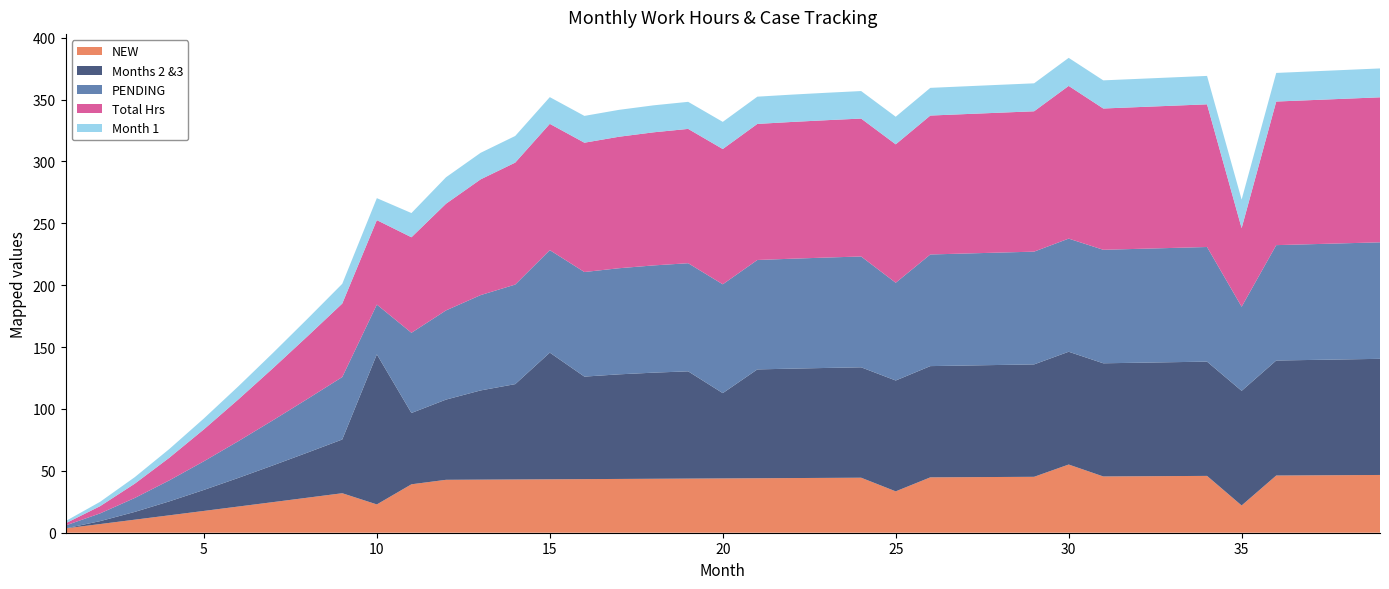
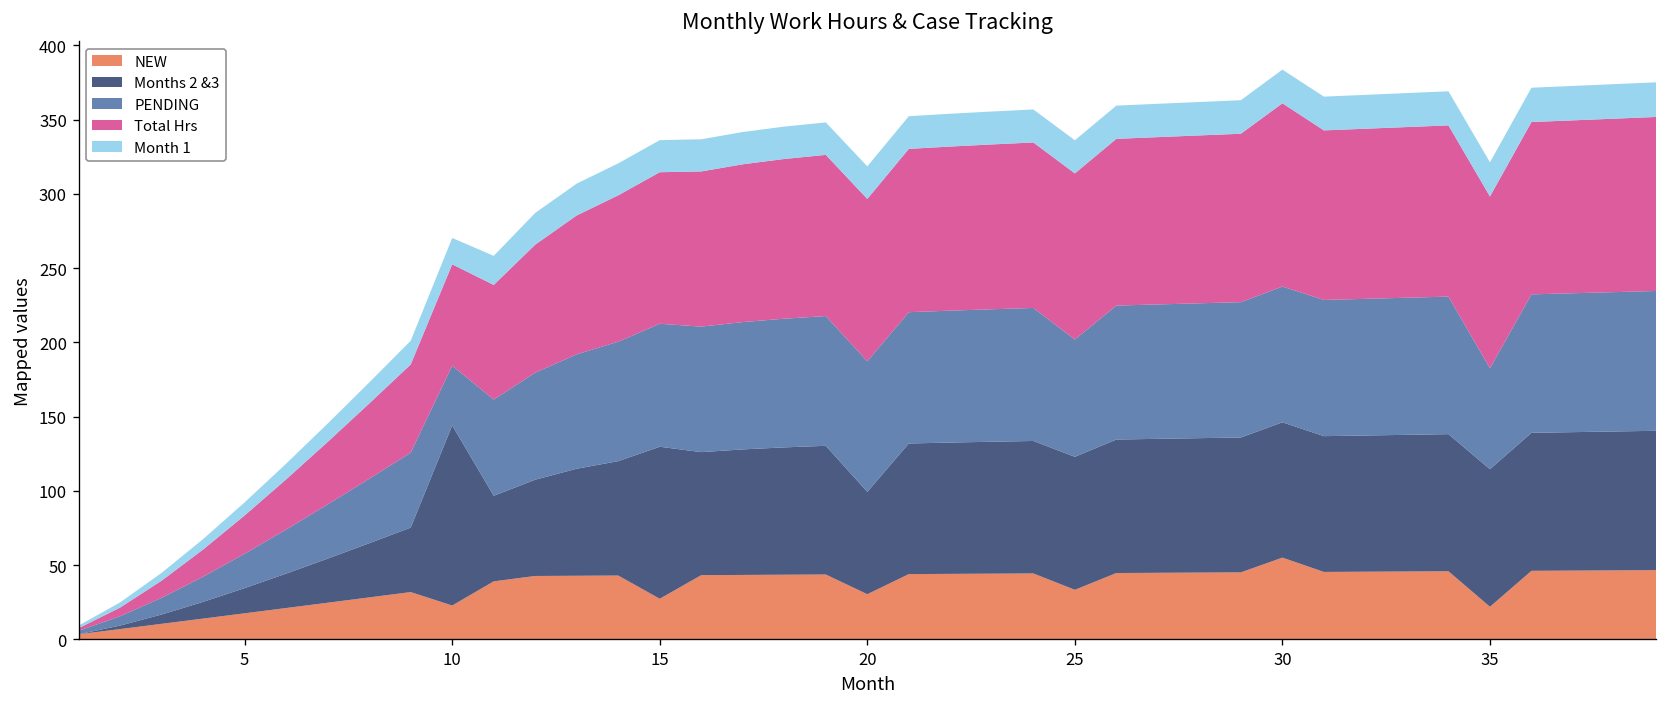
  {
    "NEW": {
      "5": 18,
      "10": 23,
-     "15": 43,
-     "20": 44,
+     "15": 27,
+     "20": 30,
      "25": 33,
      "30": 55,
      "35": 22
    },
    "Months 2 &3": {
      "5": 17,
      "10": 121,
      "15": 102,
      "20": 69,
      "25": 90,
      "30": 91,
      "35": 93
    },
    "PENDING": {
      "5": 23,
      "10": 40,
      "15": 83,
      "20": 88,
      "25": 79,
      "30": 91,
      "35": 68
    },
    "Total Hrs": {
      "5": 26,
      "10": 68,
      "15": 102,
      "20": 109,
      "25": 112,
      "30": 123,
-     "35": 64
+     "35": 116
    },
    "Month 1": {
      "5": 9,
      "10": 18,
      "15": 22,
      "20": 22,
      "25": 22,
      "30": 23,
      "35": 23
    }
  }
